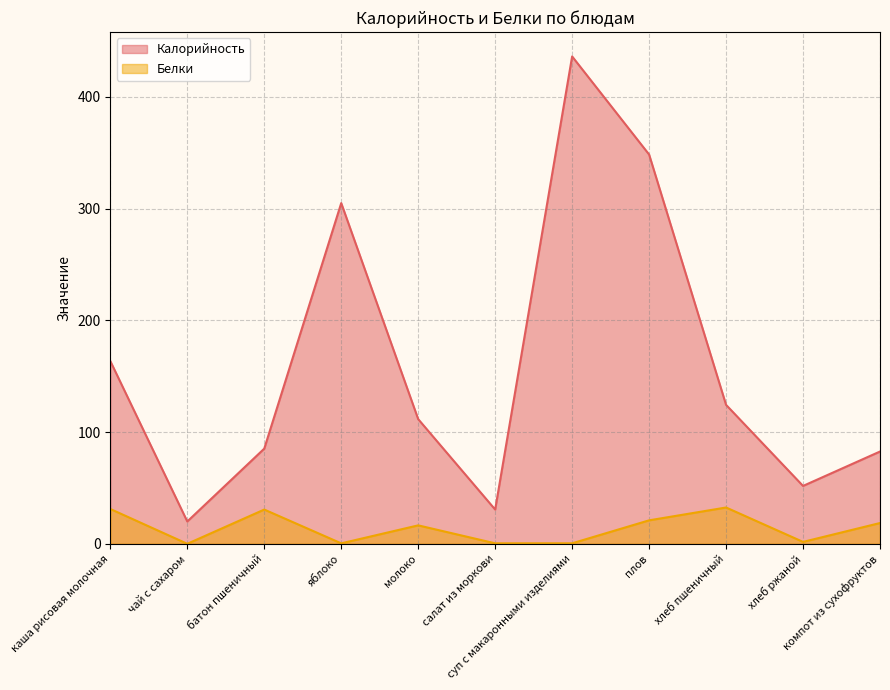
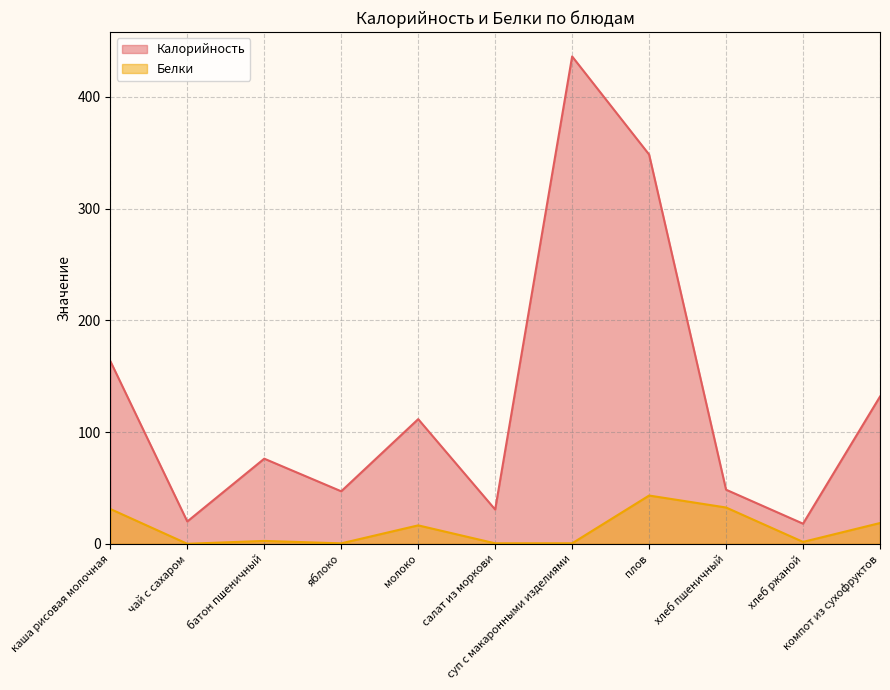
  {
    "Калорийность": {
      "каша рисовая молочная": 164,
      "чай с сахаром": 20,
-     "батон пшеничный": 85,
-     "яблоко": 305,
+     "батон пшеничный": 76,
+     "яблоко": 47,
      "молоко": 112,
      "салат из моркови": 31,
      "суп с макаронными изделиями": 436,
      "плов": 349,
-     "хлеб пшеничный": 124,
-     "хлеб ржаной": 52,
-     "компот из сухофруктов": 83
+     "хлеб пшеничный": 48,
+     "хлеб ржаной": 18,
+     "компот из сухофруктов": 132
    },
    "Белки": {
      "каша рисовая молочная": 31,
      "чай с сахаром": 0,
-     "батон пшеничный": 31,
+     "батон пшеничный": 3,
      "яблоко": 0,
      "молоко": 17,
      "салат из моркови": 0,
      "суп с макаронными изделиями": 0,
-     "плов": 21,
+     "плов": 43,
      "хлеб пшеничный": 32,
      "хлеб ржаной": 2,
      "компот из сухофруктов": 19
    }
  }
